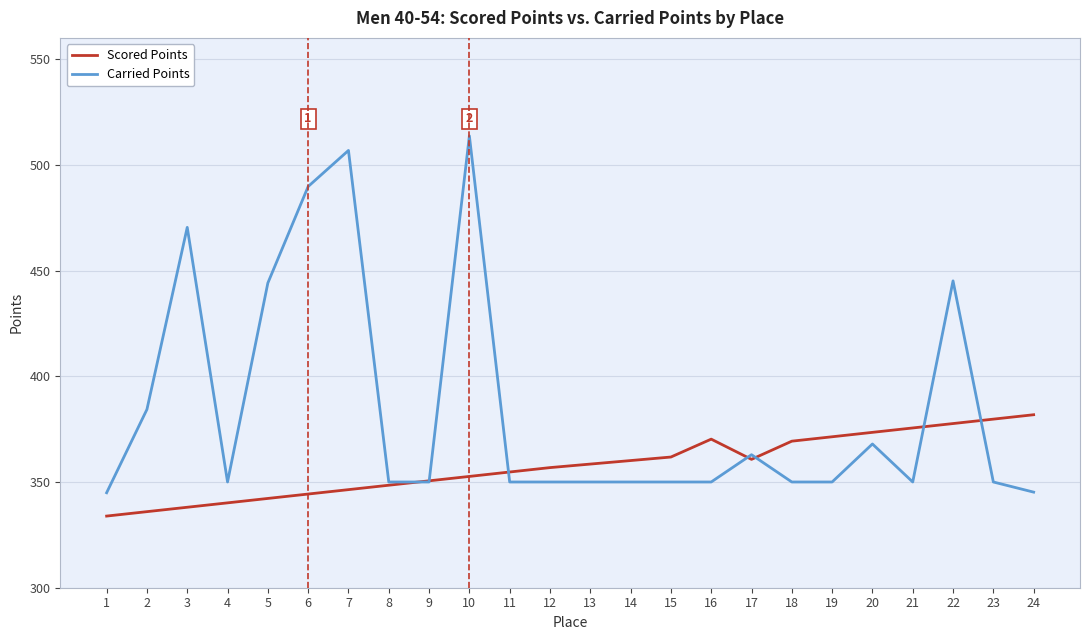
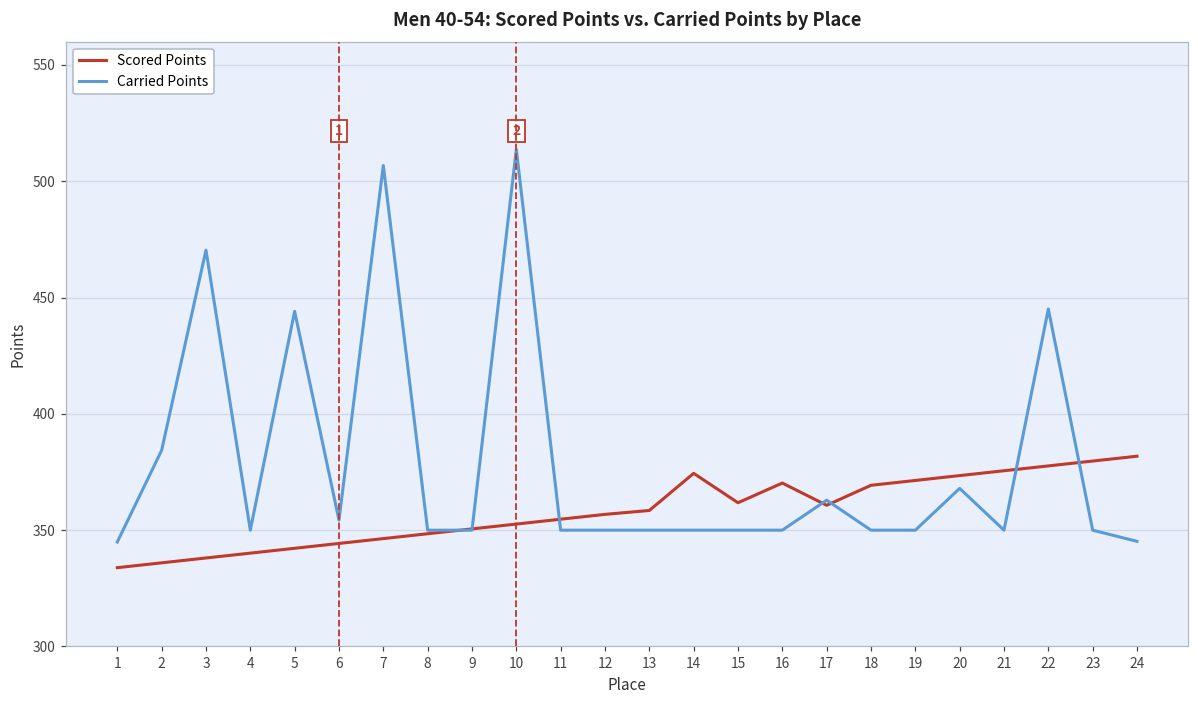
  {
    "Scored Points": {
      "1": 334,
      "2": 336,
      "3": 338,
      "4": 340,
      "5": 342,
      "6": 344,
      "7": 346,
      "8": 348,
      "10": 353,
      "11": 355,
      "12": 357,
      "13": 358,
-     "14": 360,
+     "14": 374,
      "15": 362,
      "16": 370,
      "17": 361,
      "18": 369,
      "19": 371,
      "20": 373,
      "21": 376,
      "22": 378,
      "23": 380,
      "24": 382
    },
    "Carried Points": {
      "1": 345,
      "2": 384,
      "3": 470,
      "4": 350,
      "5": 444,
-     "6": 490,
+     "6": 354,
      "7": 507,
      "8": 350,
      "11": 350,
      "12": 350,
      "13": 350,
      "14": 350,
      "15": 350,
      "16": 350,
      "17": 363,
      "18": 350,
      "19": 350,
      "20": 368,
      "21": 350,
      "22": 445,
      "23": 350,
      "24": 345
    }
  }
